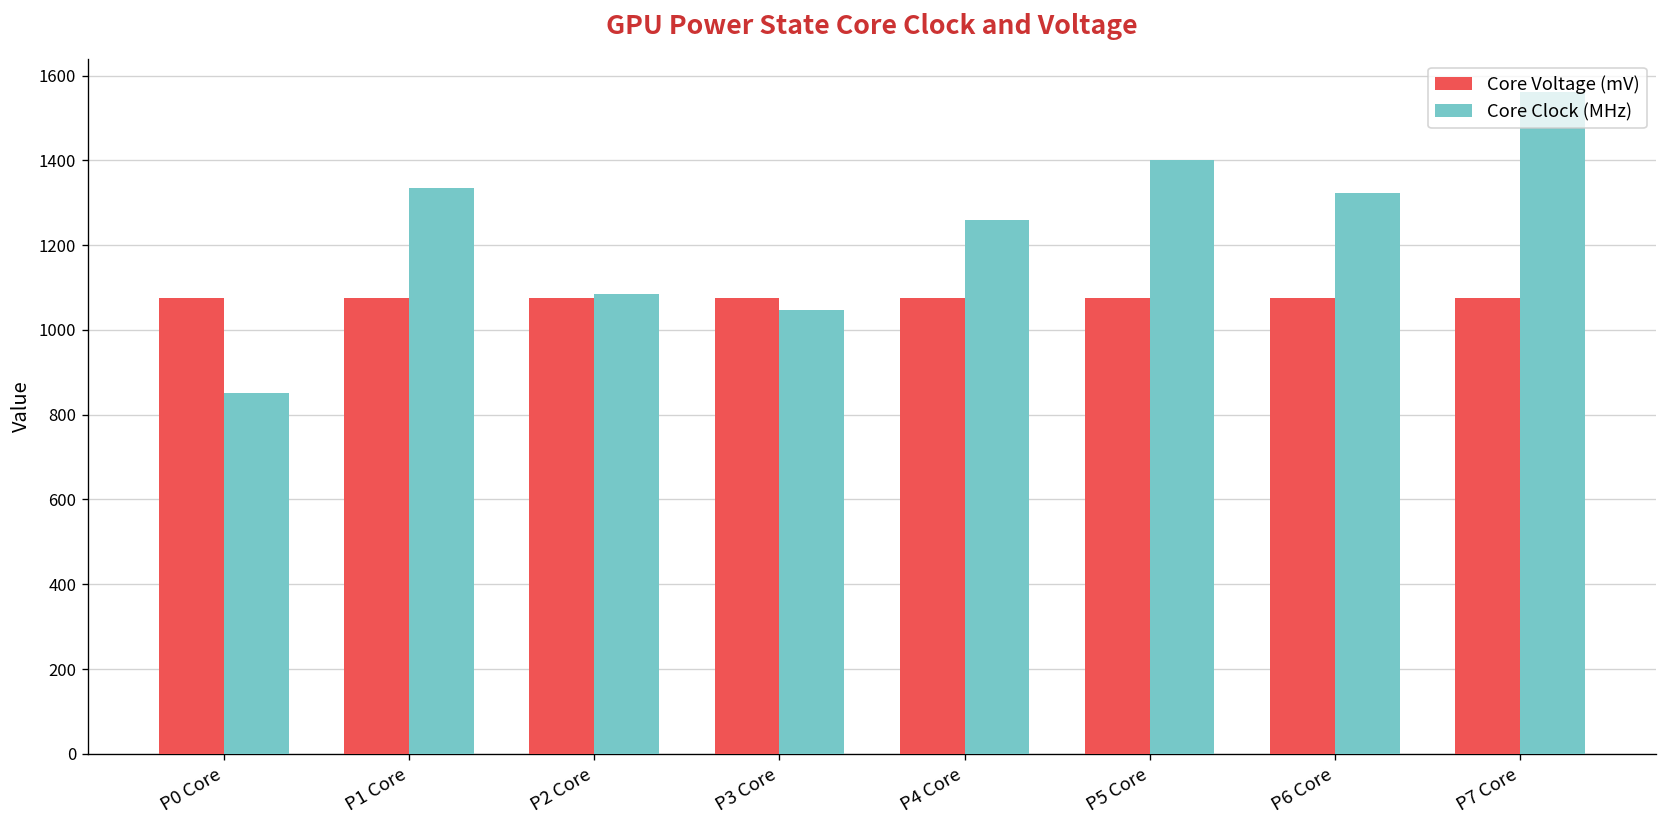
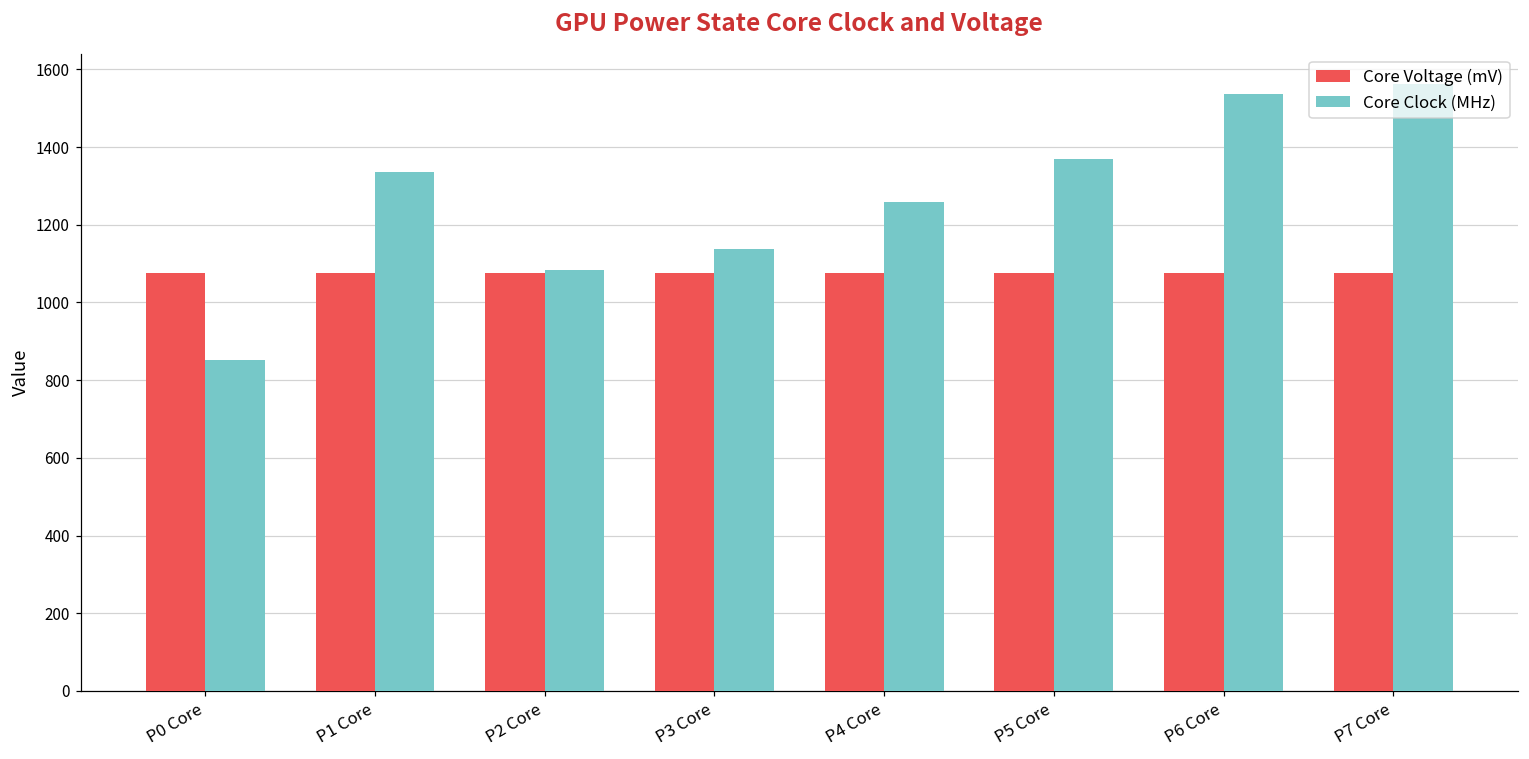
  {
    "Core Voltage (mV)": {
      "P0 Core": 1080,
      "P1 Core": 1080,
      "P2 Core": 1080,
      "P3 Core": 1080,
      "P4 Core": 1080,
      "P5 Core": 1080,
      "P6 Core": 1080,
      "P7 Core": 1080
    },
    "Core Clock (MHz)": {
      "P0 Core": 850,
      "P1 Core": 1340,
      "P2 Core": 1080,
-     "P3 Core": 1050,
+     "P3 Core": 1140,
      "P4 Core": 1260,
-     "P5 Core": 1400,
-     "P6 Core": 1320
+     "P5 Core": 1370,
+     "P6 Core": 1540
    }
  }
